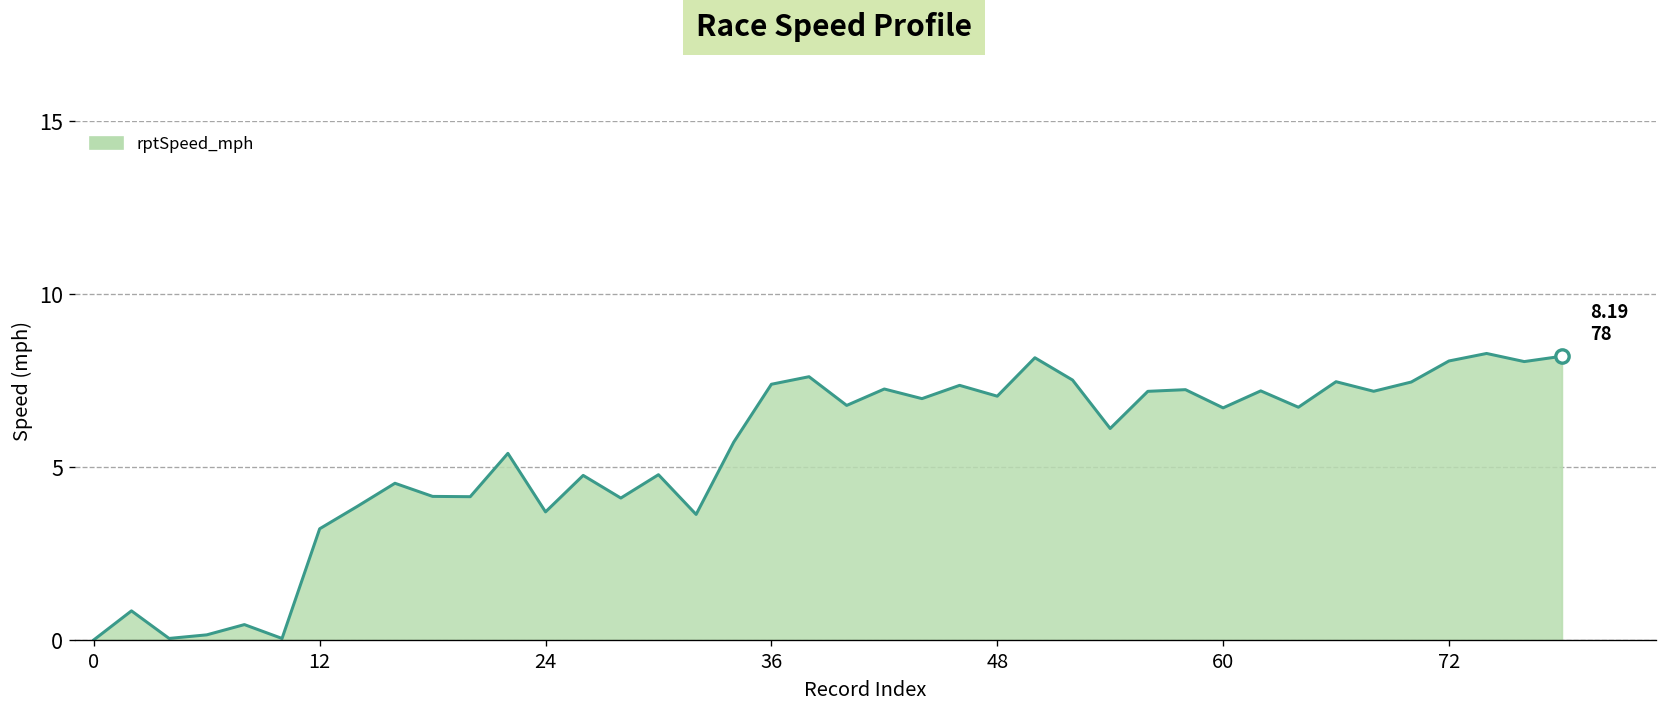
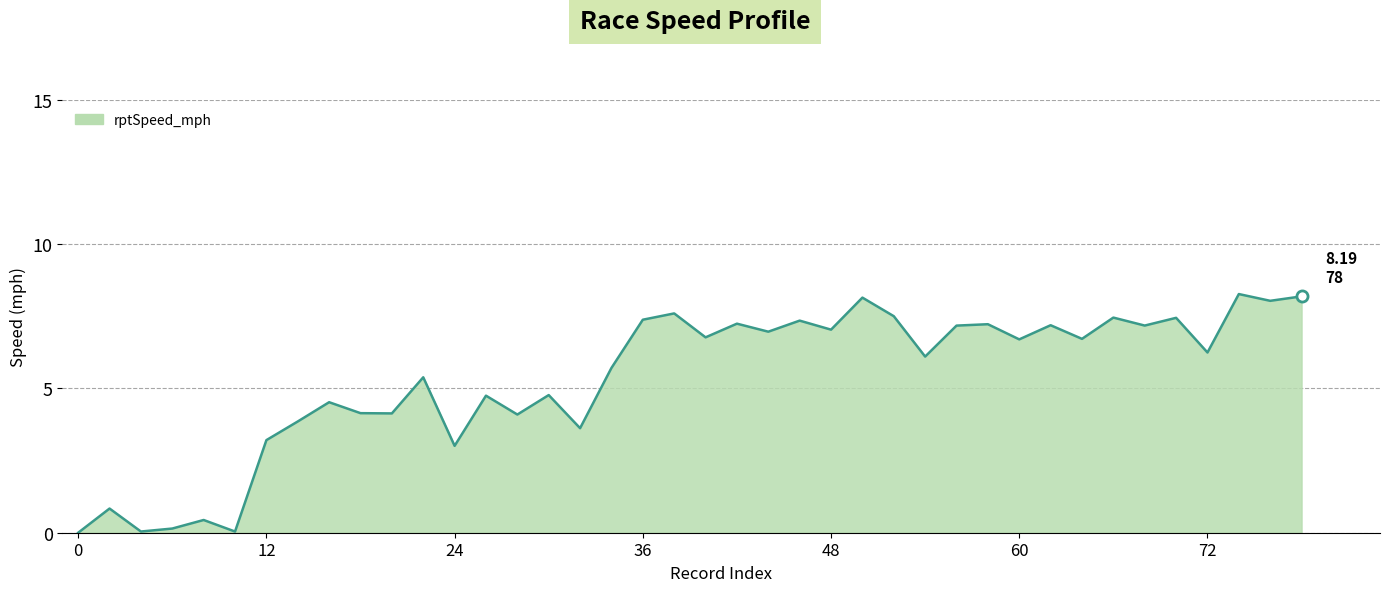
  {
    "rptSpeed_mph": {
      "0": 0.0,
      "12": 3.2,
-     "24": 3.7,
+     "24": 3.0,
      "36": 7.4,
      "48": 7.0,
      "60": 6.7,
-     "72": 8.1
+     "72": 6.2
    }
  }
